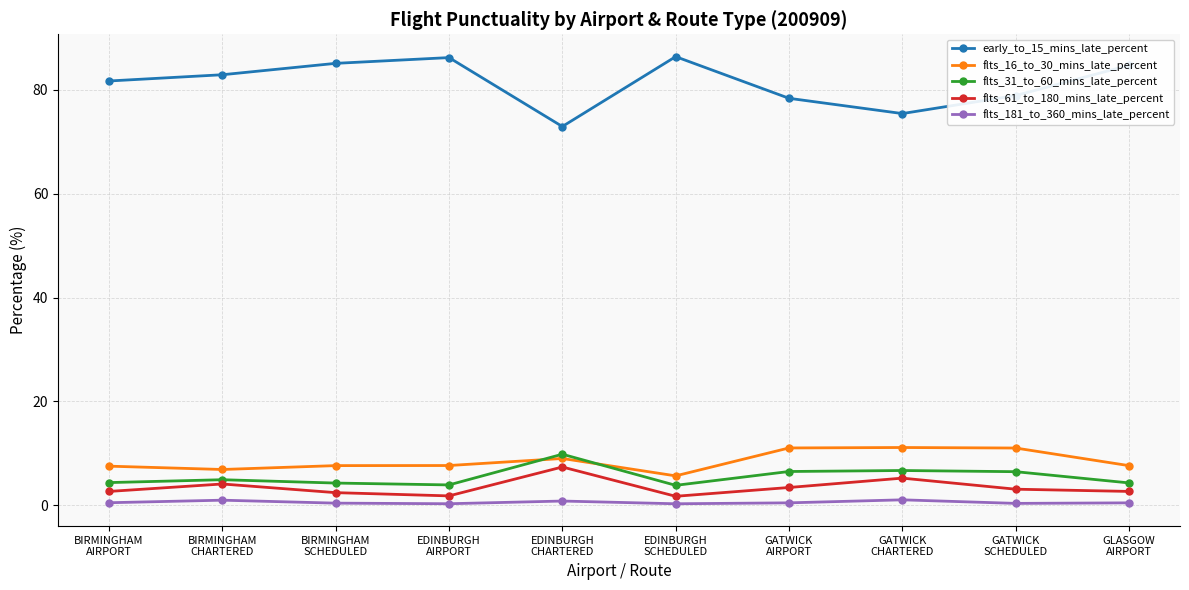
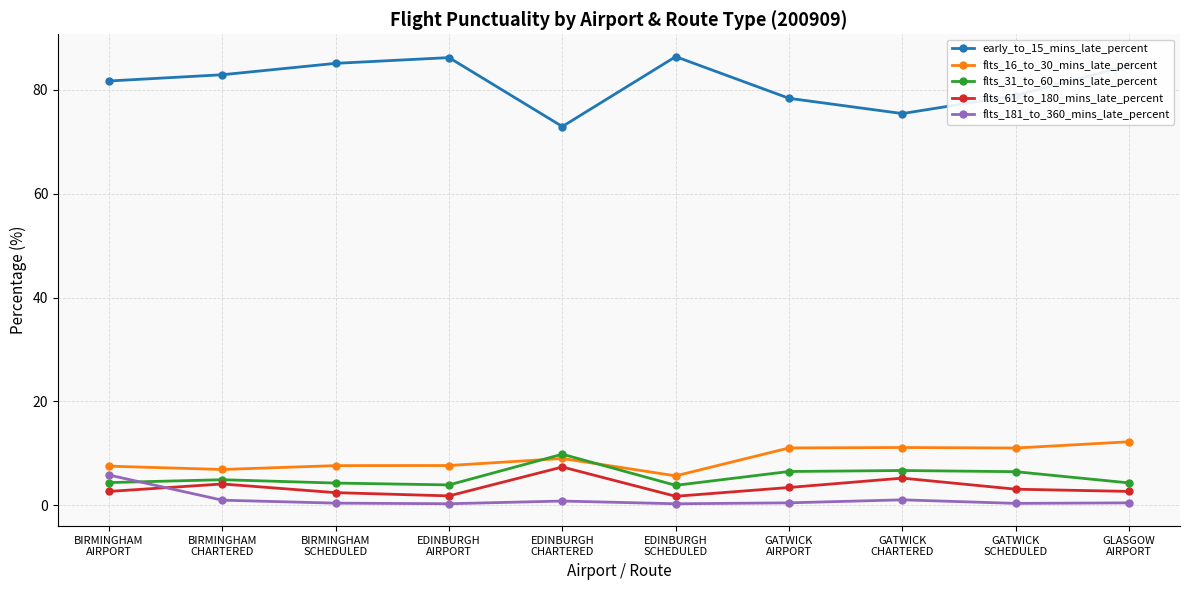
  {
    "early_to_15_mins_late_percent": {
      "BIRMINGHAM AIRPORT": 82,
      "BIRMINGHAM CHARTERED": 83,
      "BIRMINGHAM SCHEDULED": 85,
      "EDINBURGH AIRPORT": 86,
      "EDINBURGH CHARTERED": 73,
      "EDINBURGH SCHEDULED": 86,
      "GATWICK AIRPORT": 78,
      "GATWICK CHARTERED": 75
    },
    "flts_16_to_30_mins_late_percent": {
      "BIRMINGHAM AIRPORT": 8,
      "BIRMINGHAM CHARTERED": 7,
      "BIRMINGHAM SCHEDULED": 8,
      "EDINBURGH AIRPORT": 8,
      "EDINBURGH CHARTERED": 9,
      "EDINBURGH SCHEDULED": 6,
      "GATWICK AIRPORT": 11,
      "GATWICK CHARTERED": 11,
      "GATWICK SCHEDULED": 11,
-     "GLASGOW AIRPORT": 8
+     "GLASGOW AIRPORT": 12
    },
    "flts_31_to_60_mins_late_percent": {
      "BIRMINGHAM AIRPORT": 4,
      "BIRMINGHAM CHARTERED": 5,
      "BIRMINGHAM SCHEDULED": 4,
      "EDINBURGH AIRPORT": 4,
      "EDINBURGH CHARTERED": 10,
      "EDINBURGH SCHEDULED": 4,
      "GATWICK AIRPORT": 7,
      "GATWICK CHARTERED": 7,
      "GATWICK SCHEDULED": 6,
      "GLASGOW AIRPORT": 4
    },
    "flts_61_to_180_mins_late_percent": {
      "BIRMINGHAM AIRPORT": 3,
      "BIRMINGHAM CHARTERED": 4,
      "BIRMINGHAM SCHEDULED": 2,
      "EDINBURGH AIRPORT": 2,
      "EDINBURGH CHARTERED": 7,
      "EDINBURGH SCHEDULED": 2,
      "GATWICK AIRPORT": 3,
      "GATWICK CHARTERED": 5,
      "GATWICK SCHEDULED": 3,
      "GLASGOW AIRPORT": 3
    },
    "flts_181_to_360_mins_late_percent": {
-     "BIRMINGHAM AIRPORT": 0,
+     "BIRMINGHAM AIRPORT": 6,
      "BIRMINGHAM CHARTERED": 1,
      "BIRMINGHAM SCHEDULED": 0,
      "EDINBURGH AIRPORT": 0,
      "EDINBURGH CHARTERED": 1,
      "EDINBURGH SCHEDULED": 0,
      "GATWICK AIRPORT": 0,
      "GATWICK CHARTERED": 1,
      "GATWICK SCHEDULED": 0,
      "GLASGOW AIRPORT": 0
    }
  }
